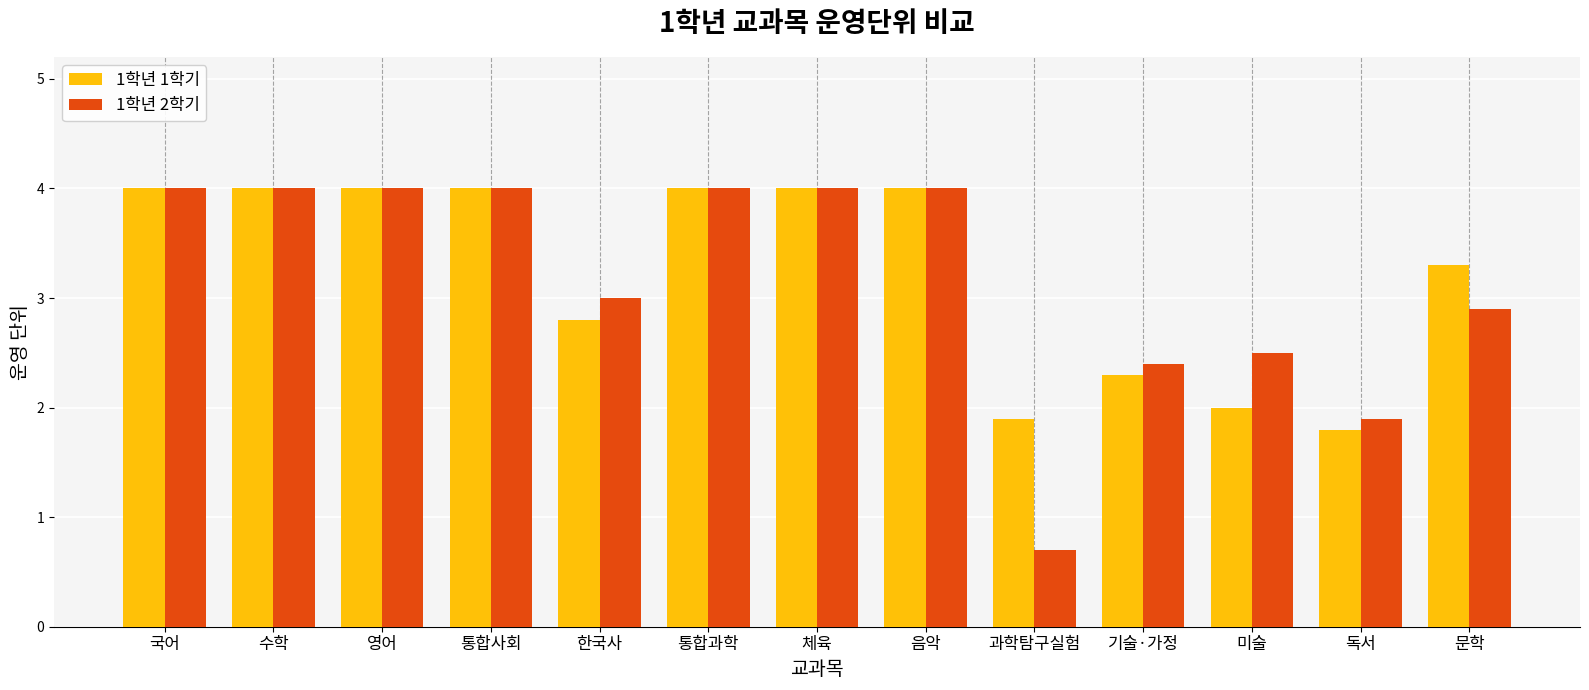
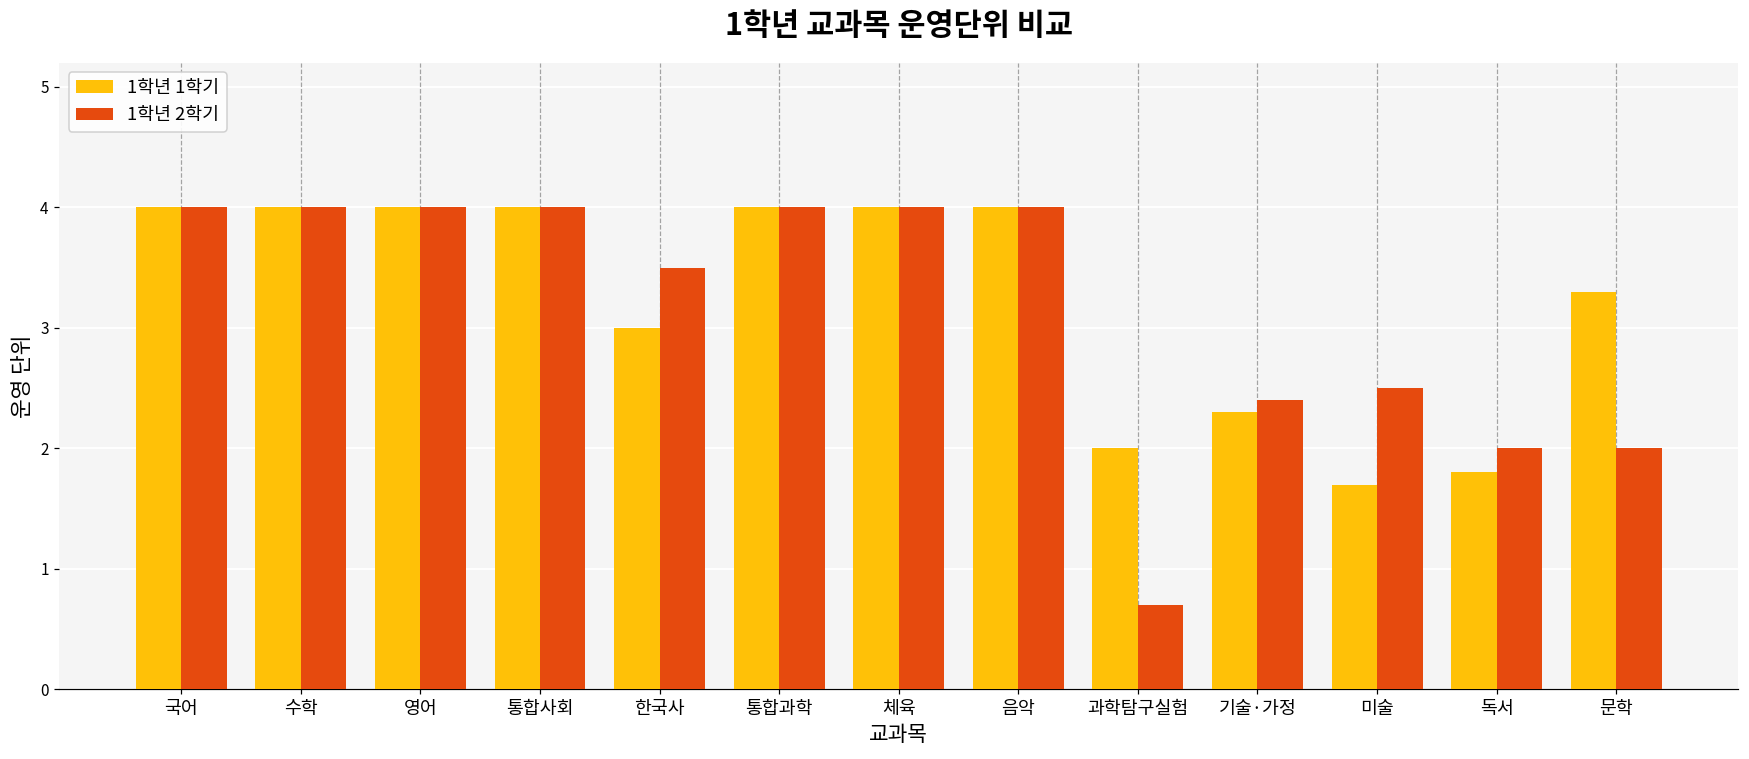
  {
    "1학년 1학기": {
      "국어": 4.0,
      "수학": 4.0,
      "영어": 4.0,
      "통합사회": 4.0,
-     "한국사": 2.8,
+     "한국사": 3.0,
      "통합과학": 4.0,
      "체육": 4.0,
      "음악": 4.0,
-     "과학탐구실험": 1.9,
+     "과학탐구실험": 2.0,
      "기술·가정": 2.3,
-     "미술": 2.0,
+     "미술": 1.7,
      "독서": 1.8,
      "문학": 3.3
    },
    "1학년 2학기": {
      "국어": 4.0,
      "수학": 4.0,
      "영어": 4.0,
      "통합사회": 4.0,
-     "한국사": 3.0,
+     "한국사": 3.5,
      "통합과학": 4.0,
      "체육": 4.0,
      "음악": 4.0,
      "과학탐구실험": 0.7,
      "기술·가정": 2.4,
      "미술": 2.5,
-     "독서": 1.9,
-     "문학": 2.9
+     "독서": 2.0,
+     "문학": 2.0
    }
  }
